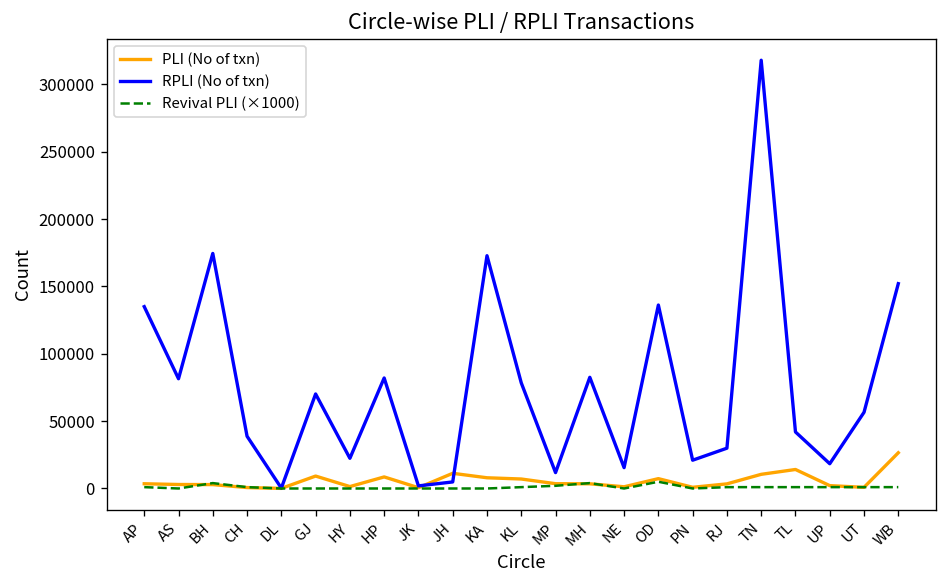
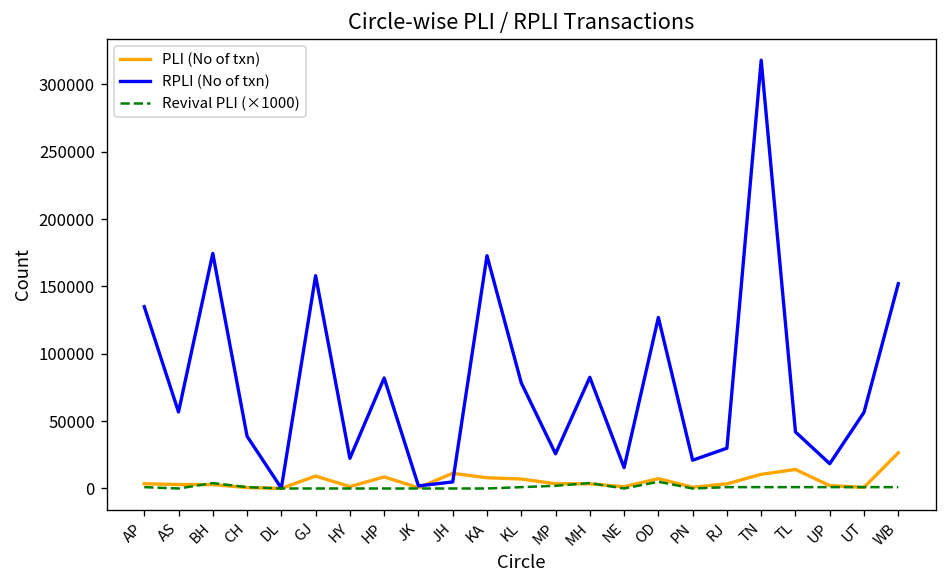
  {
    "PLI (No of txn)": {
      "AP": 4000,
      "AS": 3000,
      "GJ": 9000,
      "HP": 9000,
      "JH": 11000,
      "KA": 8000,
      "KL": 7000,
      "OD": 7000,
      "RJ": 3000,
      "TN": 11000,
      "TL": 14000,
      "WB": 27000
    },
    "RPLI (No of txn)": {
      "AP": 135000,
-     "AS": 81000,
+     "AS": 57000,
      "BH": 174000,
      "CH": 39000,
-     "GJ": 70000,
+     "GJ": 158000,
      "HY": 22000,
      "HP": 82000,
      "JH": 5000,
      "KA": 173000,
      "KL": 78000,
-     "MP": 12000,
+     "MP": 26000,
      "MH": 83000,
      "NE": 15000,
-     "OD": 136000,
+     "OD": 127000,
      "PN": 21000,
      "RJ": 30000,
      "TN": 318000,
      "TL": 42000,
      "UP": 18000,
      "UT": 57000,
      "WB": 152000
    },
    "Revival PLI (×1000)": {
      "AP": 1000,
      "AS": 0,
      "GJ": 0,
      "HP": 0,
      "JH": 0,
      "KA": 0,
      "KL": 1000,
      "OD": 5000,
      "RJ": 1000,
      "TN": 1000,
      "TL": 1000,
      "WB": 1000
    }
  }
